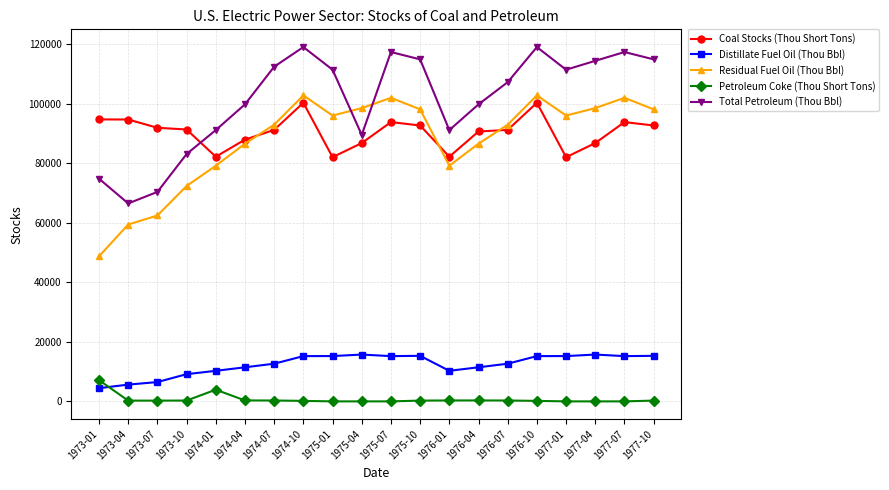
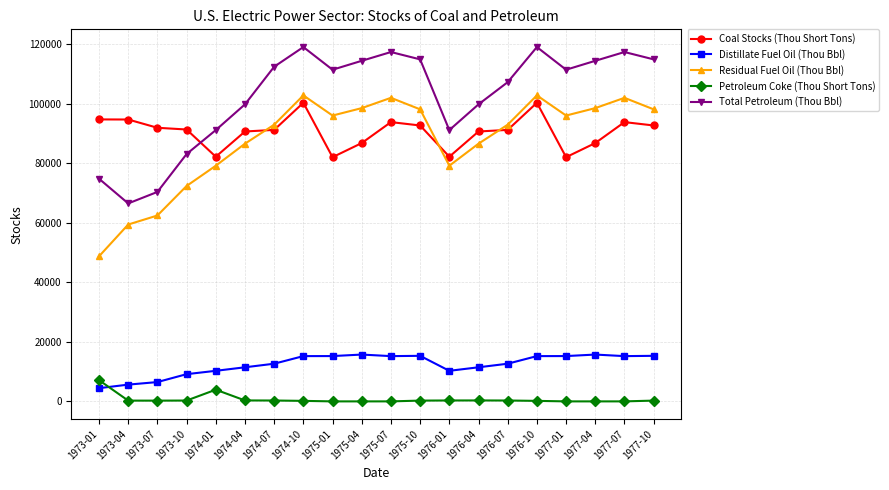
  {
    "Coal Stocks (Thou Short Tons)": {
      "1973-01": 95000,
      "1973-04": 95000,
      "1973-07": 92000,
      "1973-10": 91000,
      "1974-01": 82000,
-     "1974-04": 88000,
+     "1974-04": 91000,
      "1974-07": 91000,
      "1974-10": 100000,
      "1975-01": 82000,
      "1975-04": 87000,
      "1975-07": 94000,
      "1975-10": 93000,
      "1976-01": 82000,
      "1976-04": 91000,
      "1976-07": 91000,
      "1976-10": 100000,
      "1977-01": 82000,
      "1977-04": 87000,
      "1977-07": 94000,
      "1977-10": 93000
    },
    "Distillate Fuel Oil (Thou Bbl)": {
      "1973-01": 4000,
      "1973-04": 6000,
      "1973-07": 7000,
      "1973-10": 9000,
      "1974-01": 10000,
      "1974-04": 11000,
      "1974-07": 13000,
      "1974-10": 15000,
      "1975-01": 15000,
      "1975-04": 16000,
      "1975-07": 15000,
      "1975-10": 15000,
      "1976-01": 10000,
      "1976-04": 11000,
      "1976-07": 13000,
      "1976-10": 15000,
      "1977-01": 15000,
      "1977-04": 16000,
      "1977-07": 15000,
      "1977-10": 15000
    },
    "Residual Fuel Oil (Thou Bbl)": {
      "1973-01": 49000,
      "1973-04": 59000,
      "1973-07": 62000,
      "1973-10": 72000,
      "1974-01": 79000,
      "1974-04": 87000,
      "1974-07": 93000,
      "1974-10": 103000,
      "1975-01": 96000,
      "1975-04": 99000,
      "1975-07": 102000,
      "1975-10": 98000,
      "1976-01": 79000,
      "1976-04": 87000,
      "1976-07": 93000,
      "1976-10": 103000,
      "1977-01": 96000,
      "1977-04": 99000,
      "1977-07": 102000,
      "1977-10": 98000
    },
    "Petroleum Coke (Thou Short Tons)": {
      "1973-01": 7000,
      "1973-04": 0,
      "1973-07": 0,
      "1973-10": 0,
      "1974-01": 4000,
      "1974-04": 0,
      "1974-07": 0,
      "1974-10": 0,
      "1975-01": 0,
      "1975-04": 0,
      "1975-07": 0,
      "1975-10": 0,
      "1976-01": 0,
      "1976-04": 0,
      "1976-07": 0,
      "1976-10": 0,
      "1977-01": 0,
      "1977-04": 0,
      "1977-07": 0,
      "1977-10": 0
    },
    "Total Petroleum (Thou Bbl)": {
      "1973-01": 75000,
      "1973-04": 67000,
      "1973-07": 70000,
      "1973-10": 83000,
      "1974-01": 91000,
      "1974-04": 100000,
      "1974-07": 112000,
      "1974-10": 119000,
      "1975-01": 111000,
-     "1975-04": 90000,
+     "1975-04": 114000,
      "1975-07": 117000,
      "1975-10": 115000,
      "1976-01": 91000,
      "1976-04": 100000,
      "1976-07": 107000,
      "1976-10": 119000,
      "1977-01": 111000,
      "1977-04": 114000,
      "1977-07": 117000,
      "1977-10": 115000
    }
  }
